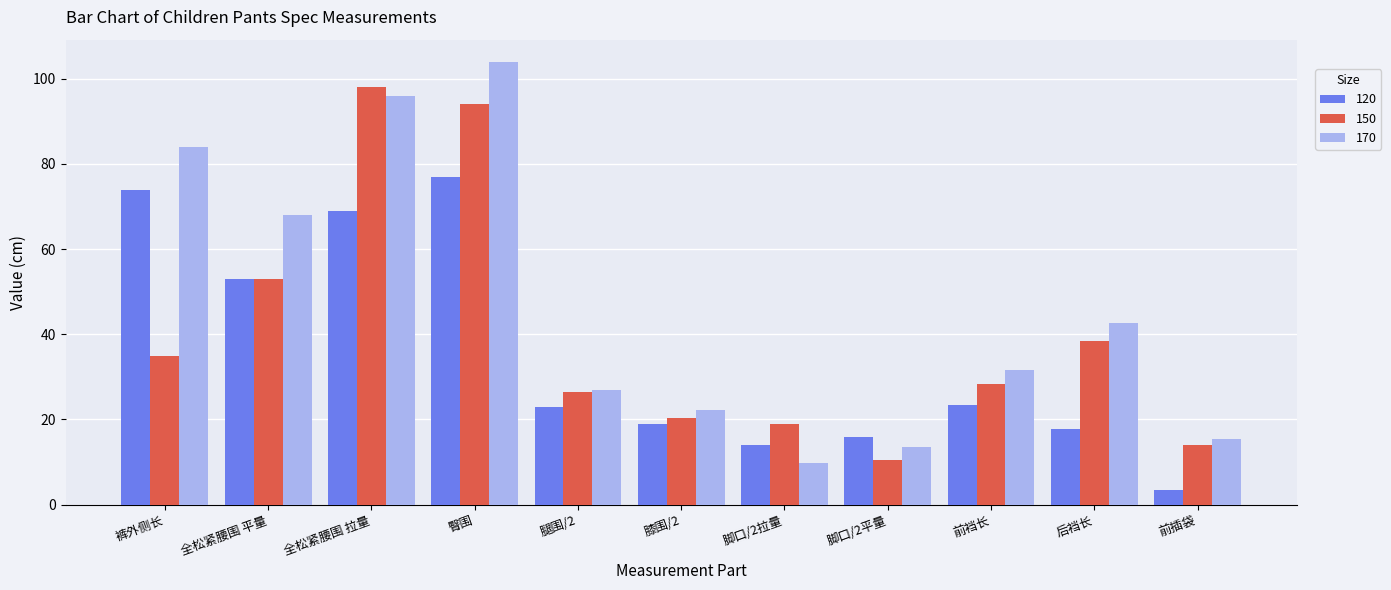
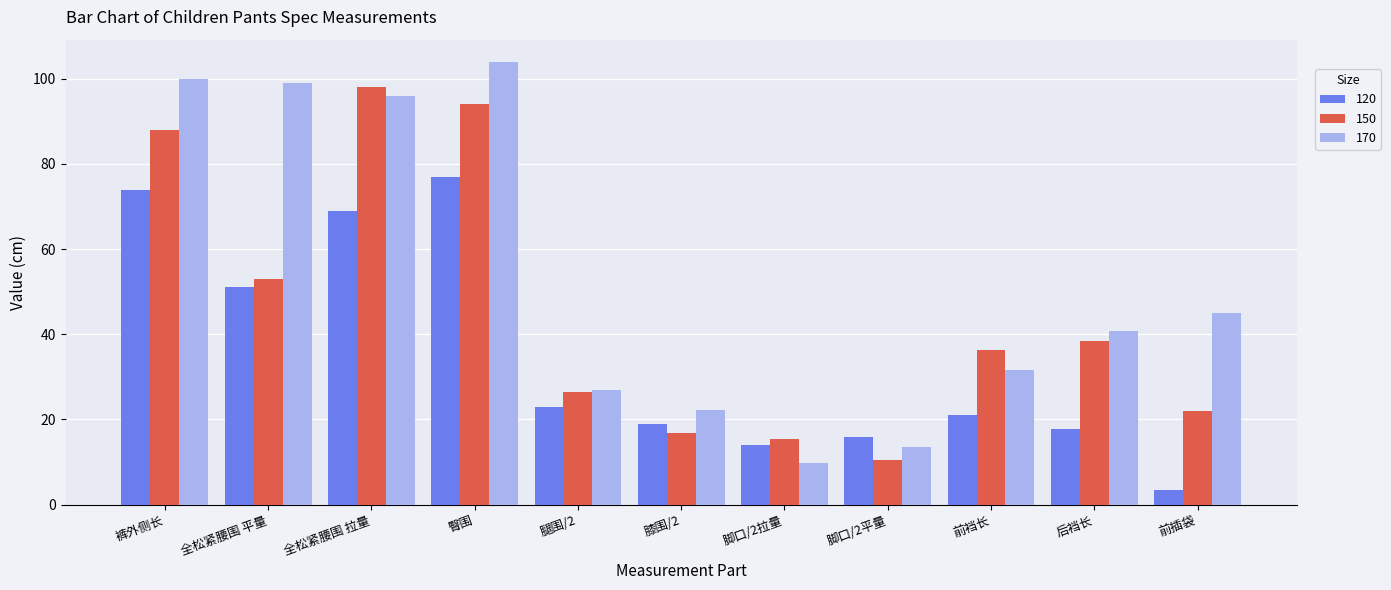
  {
    "120": {
      "裤外侧长": 74,
-     "全松紧腰围 平量": 53,
+     "全松紧腰围 平量": 51,
      "全松紧腰围 拉量": 69,
      "臀围": 77,
      "腿围/2": 23,
      "膝围/2": 19,
      "脚口/2拉量": 14,
      "脚口/2平量": 16,
-     "前裆长": 24,
+     "前裆长": 21,
      "后裆长": 18,
      "前插袋": 4
    },
    "150": {
-     "裤外侧长": 35,
+     "裤外侧长": 88,
      "全松紧腰围 平量": 53,
      "全松紧腰围 拉量": 98,
      "臀围": 94,
      "腿围/2": 26,
-     "膝围/2": 20,
-     "脚口/2拉量": 19,
+     "膝围/2": 17,
+     "脚口/2拉量": 16,
      "脚口/2平量": 11,
-     "前裆长": 28,
+     "前裆长": 36,
      "后裆长": 39,
-     "前插袋": 14
+     "前插袋": 22
    },
    "170": {
-     "裤外侧长": 84,
-     "全松紧腰围 平量": 68,
+     "裤外侧长": 100,
+     "全松紧腰围 平量": 99,
      "全松紧腰围 拉量": 96,
      "臀围": 104,
      "腿围/2": 27,
      "膝围/2": 22,
      "脚口/2拉量": 10,
      "脚口/2平量": 14,
      "前裆长": 32,
-     "后裆长": 43,
-     "前插袋": 16
+     "后裆长": 41,
+     "前插袋": 45
    }
  }
